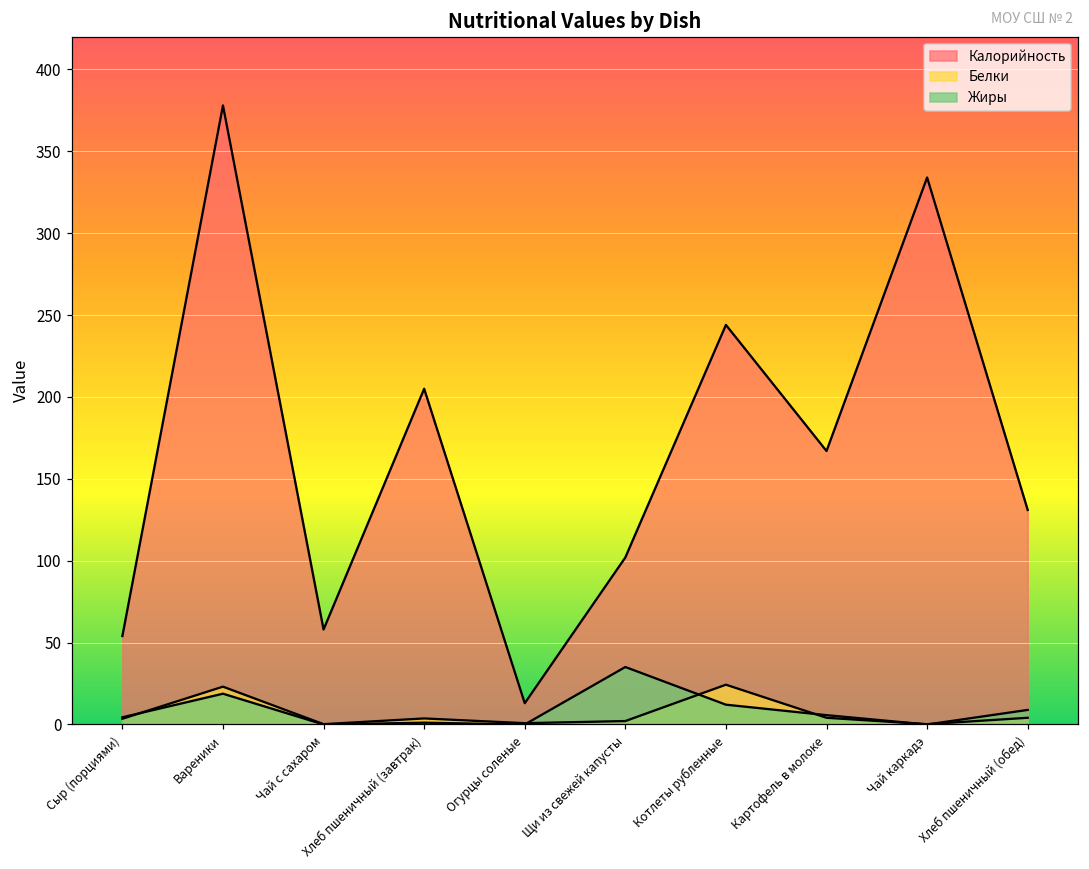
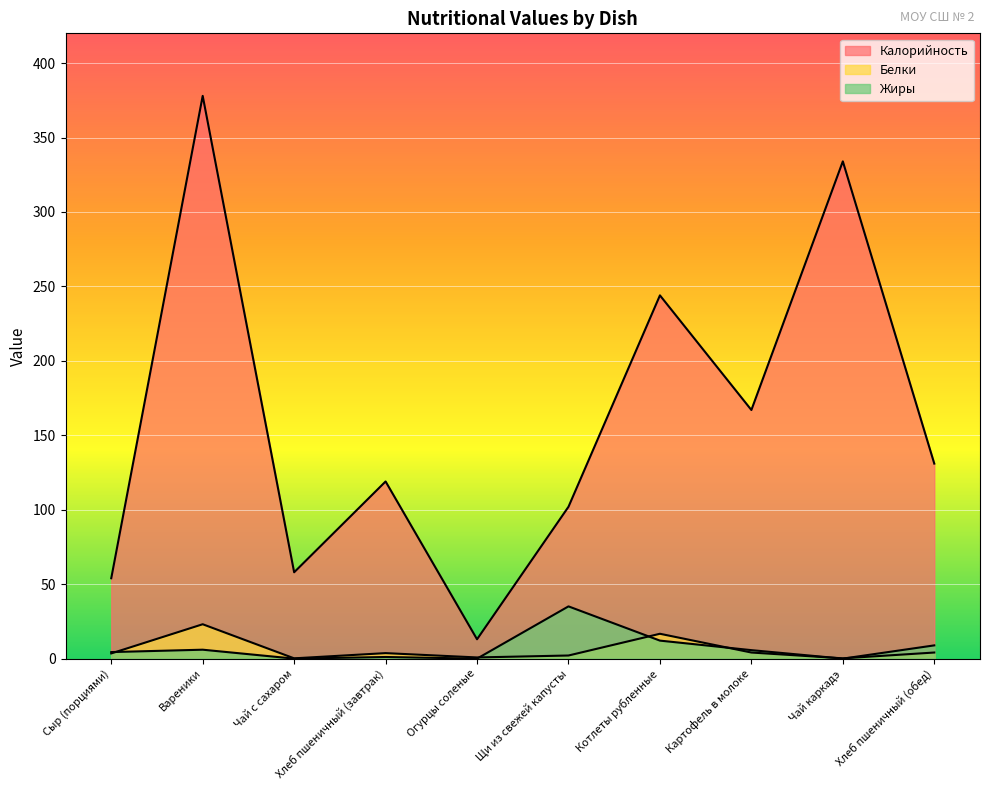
  {
    "Калорийность": {
      "Сыр (порциями)": 54,
      "Вареники": 378,
      "Чай с сахаром": 58,
-     "Хлеб пшеничный (завтрак)": 205,
+     "Хлеб пшеничный (завтрак)": 119,
      "Огурцы соленые": 13,
      "Щи из свежей капусты": 102,
      "Котлеты рубленные": 244,
      "Картофель в молоке": 167,
      "Чай каркадэ": 334,
      "Хлеб пшеничный (обед)": 131
    },
    "Белки": {
      "Вареники": 23,
      "Хлеб пшеничный (завтрак)": 4,
      "Щи из свежей капусты": 2,
-     "Котлеты рубленные": 24,
+     "Котлеты рубленные": 17,
      "Хлеб пшеничный (обед)": 4
    },
    "Жиры": {
-     "Вареники": 19,
+     "Вареники": 6,
      "Хлеб пшеничный (завтрак)": 1,
      "Щи из свежей капусты": 35,
      "Котлеты рубленные": 12,
      "Хлеб пшеничный (обед)": 9
    }
  }
